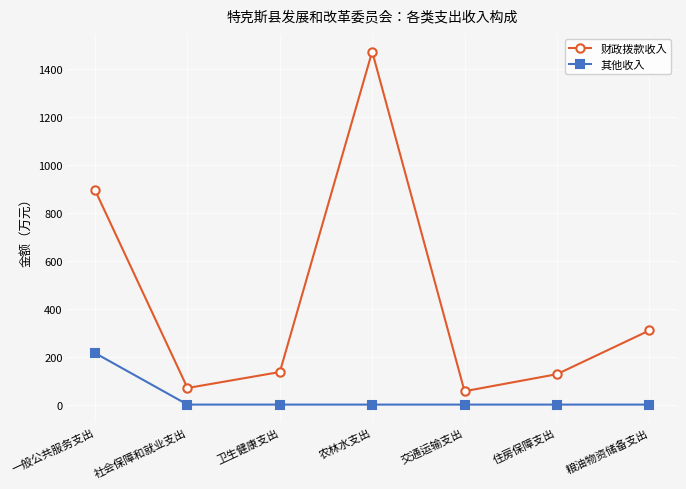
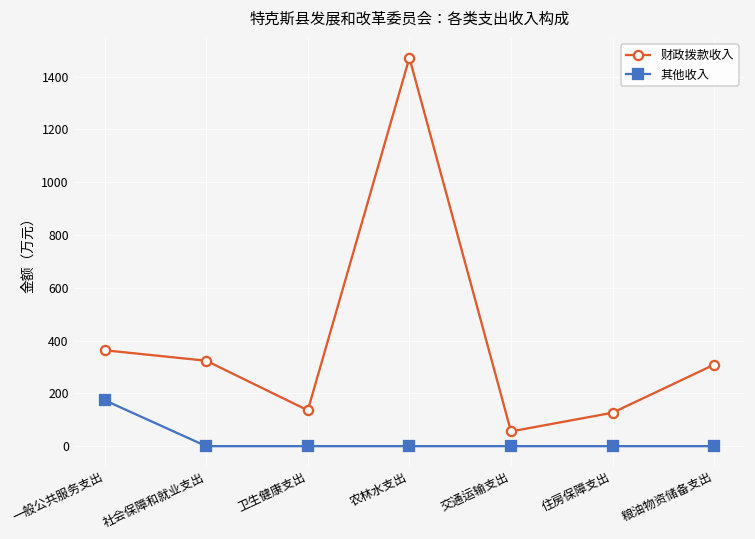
  {
    "财政拨款收入": {
-     "一般公共服务支出": 890,
-     "社会保障和就业支出": 70,
+     "一般公共服务支出": 360,
+     "社会保障和就业支出": 320,
      "卫生健康支出": 140,
      "农林水支出": 1470,
      "交通运输支出": 60,
      "住房保障支出": 130,
      "粮油物资储备支出": 310
    },
    "其他收入": {
-     "一般公共服务支出": 210,
+     "一般公共服务支出": 170,
      "社会保障和就业支出": 0,
      "卫生健康支出": 0,
      "农林水支出": 0,
      "交通运输支出": 0,
      "住房保障支出": 0,
      "粮油物资储备支出": 0
    }
  }
